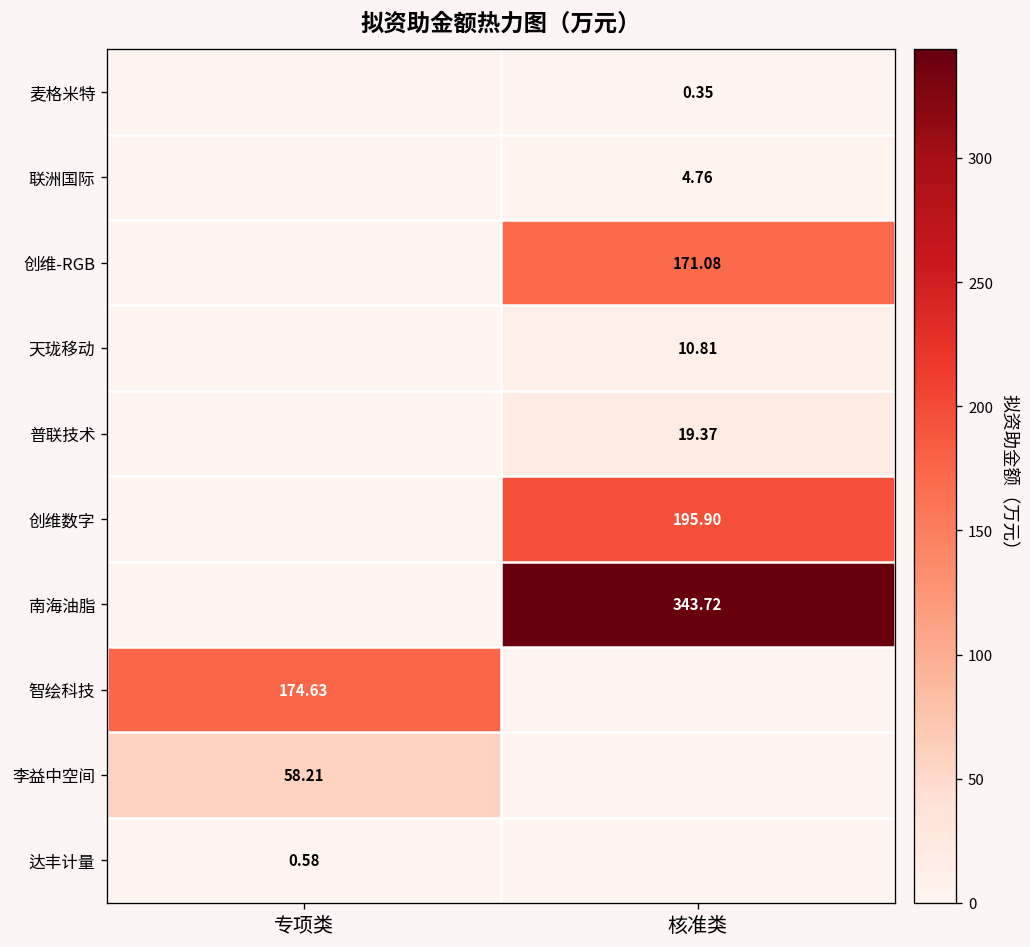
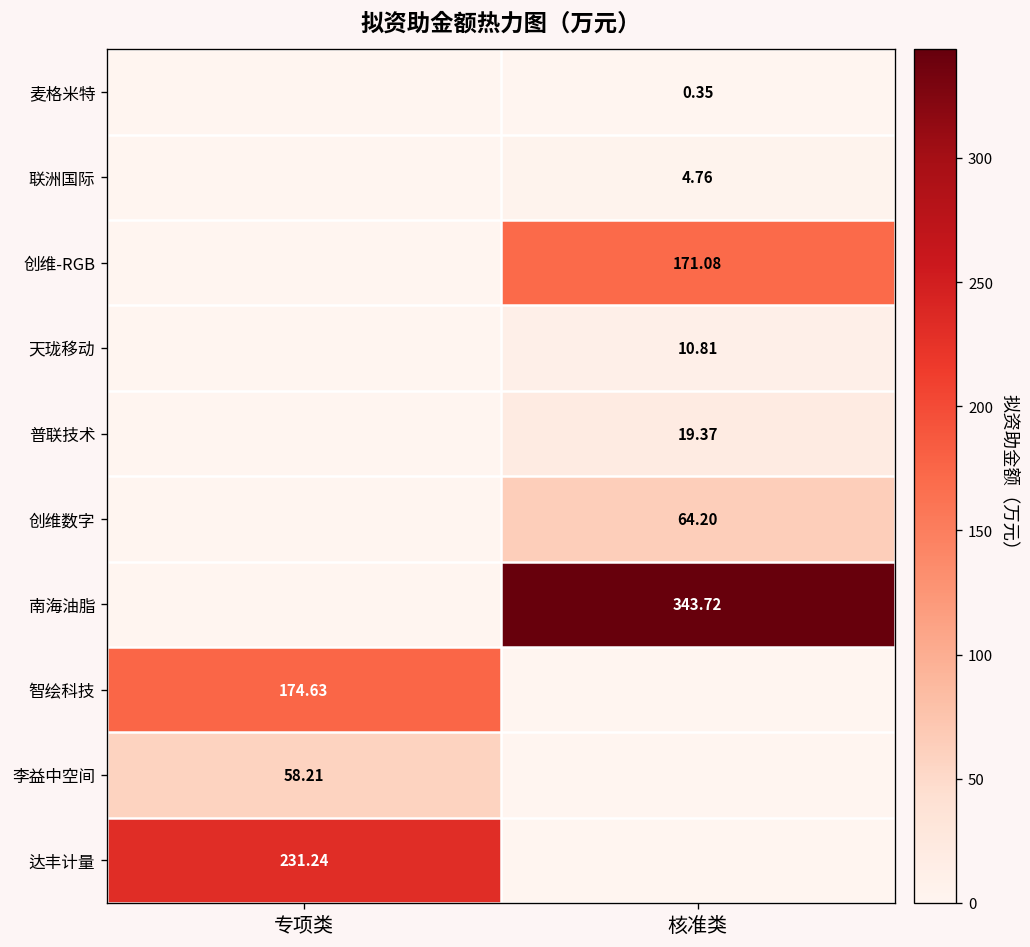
  {
    "麦格米特": {
      "核准类": 0.35
    },
    "联洲国际": {
      "核准类": 4.76
    },
    "创维-RGB": {
      "核准类": 171.08
    },
    "天珑移动": {
      "核准类": 10.81
    },
    "普联技术": {
      "核准类": 19.37
    },
    "创维数字": {
-     "核准类": 195.90
+     "核准类": 64.20
    },
    "南海油脂": {
      "核准类": 343.72
    },
    "智绘科技": {
      "专项类": 174.63
    },
    "李益中空间": {
      "专项类": 58.21
    },
    "达丰计量": {
-     "专项类": 0.58
+     "专项类": 231.24
    }
  }
